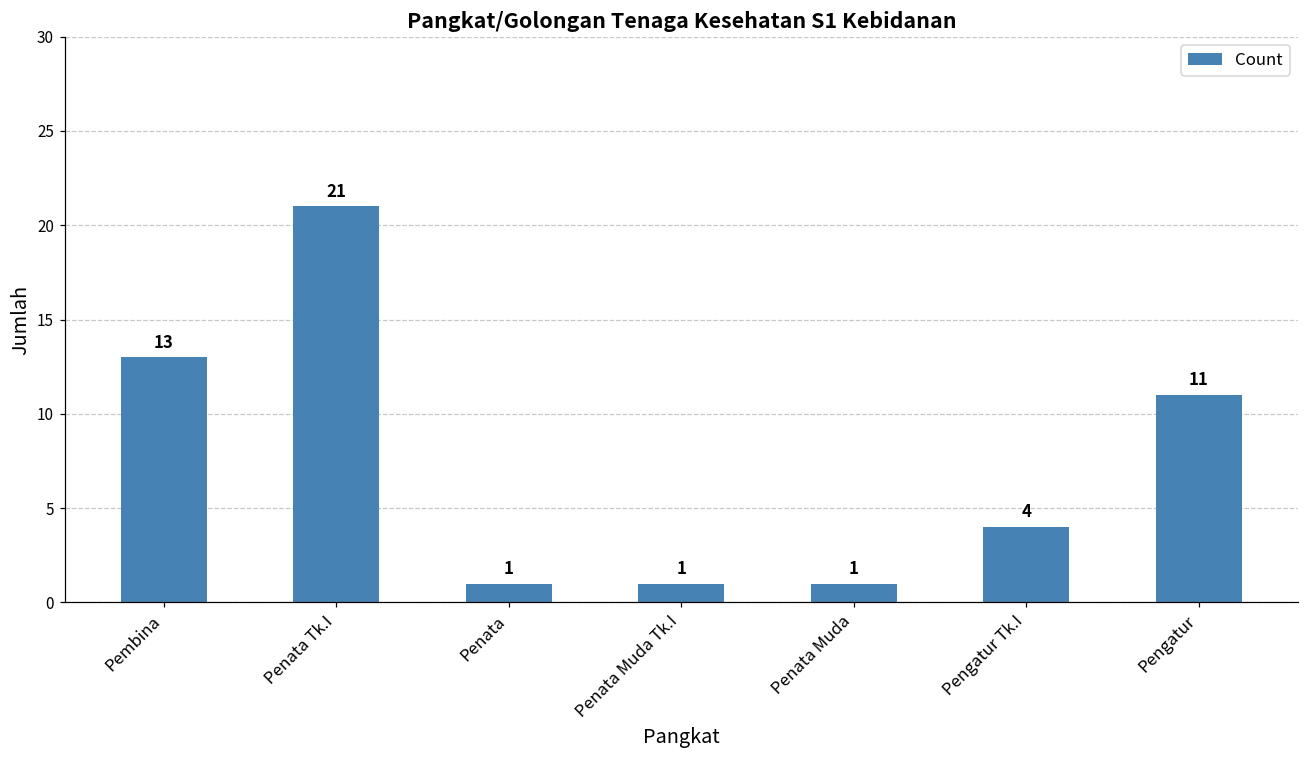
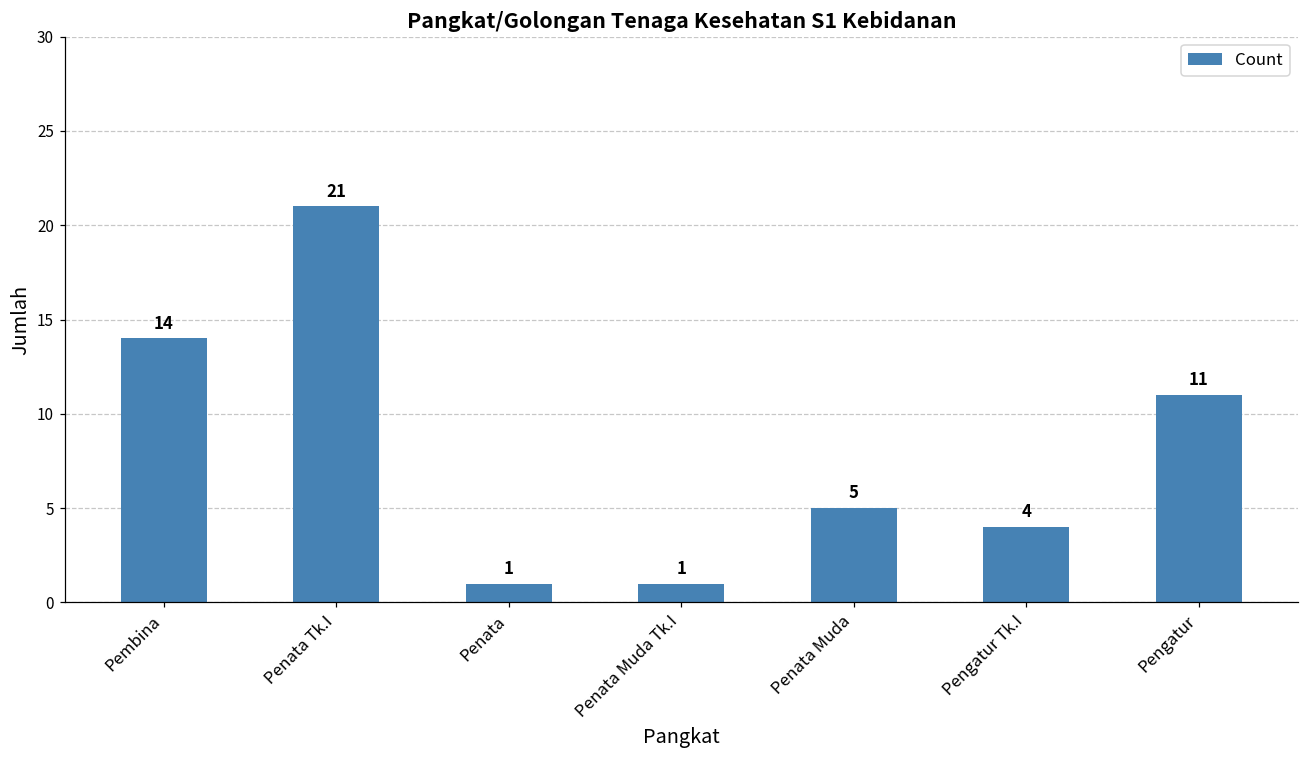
  {
-   "Pembina": 13,
+   "Pembina": 14,
    "Penata Tk.I": 21,
    "Penata": 1,
    "Penata Muda Tk.I": 1,
-   "Penata Muda": 1,
+   "Penata Muda": 5,
    "Pengatur Tk.I": 4,
    "Pengatur": 11
  }
